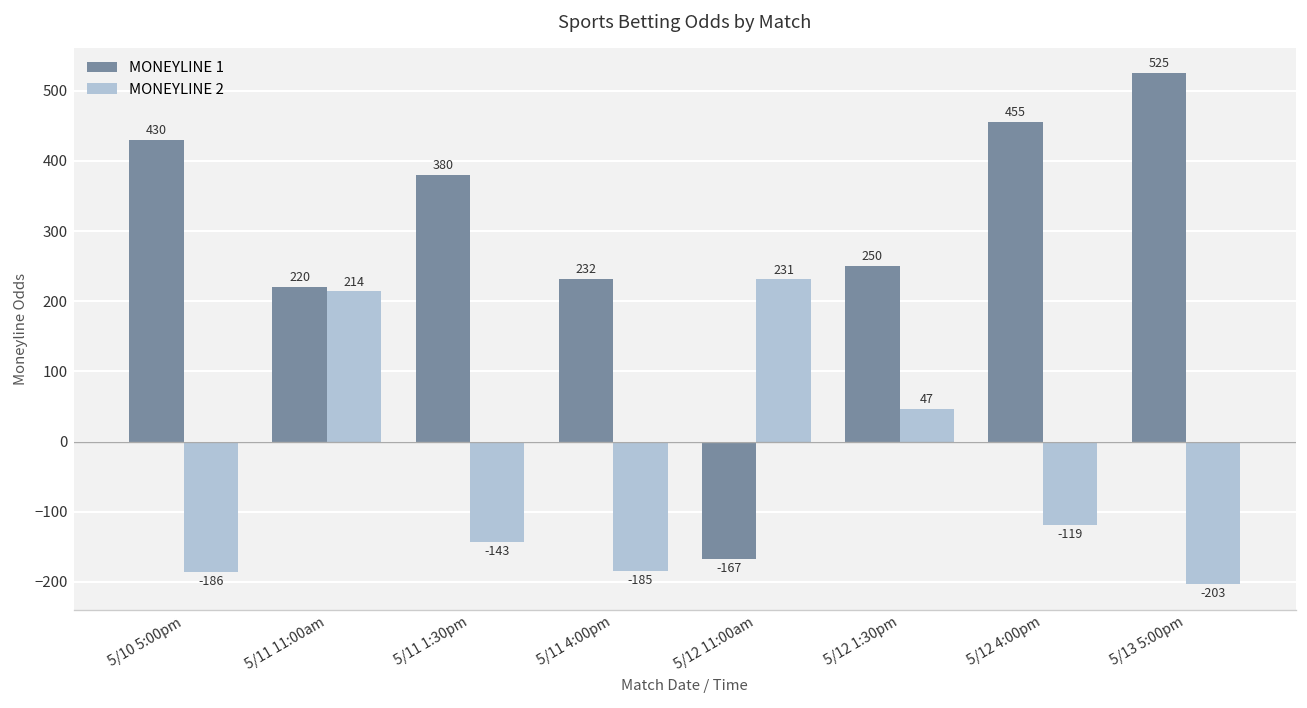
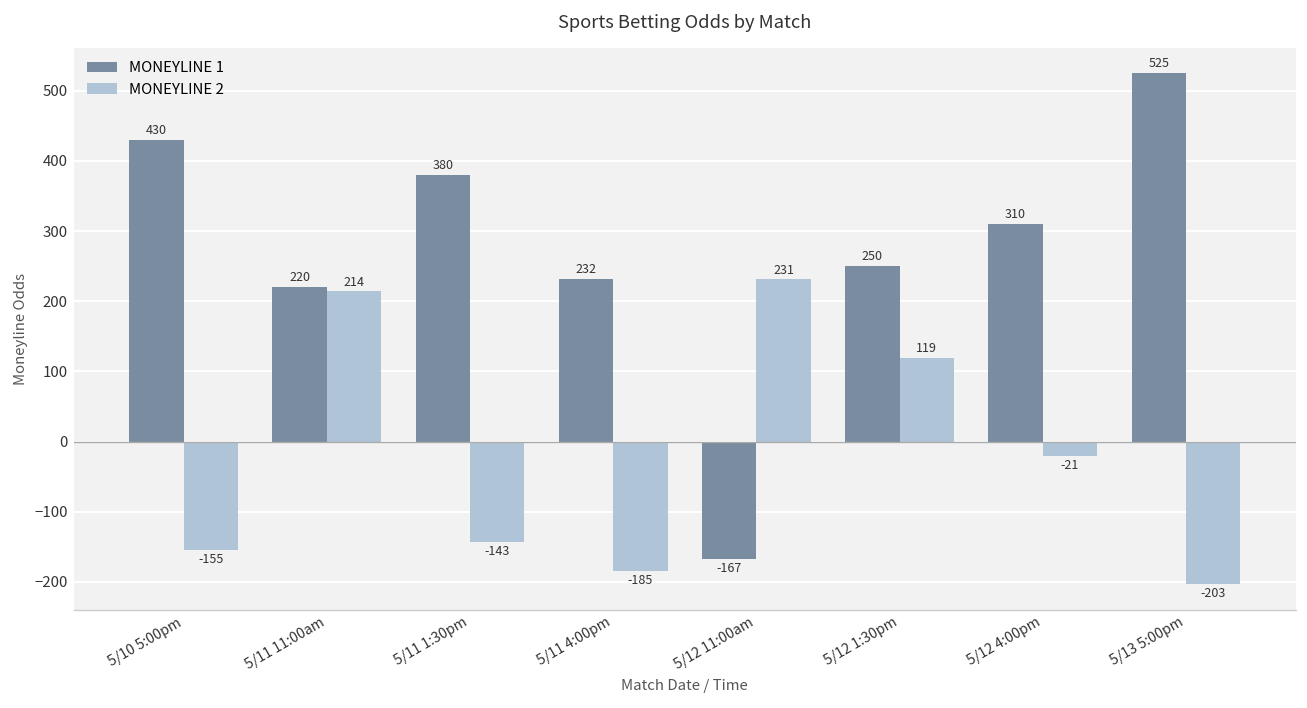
  {
    "MONEYLINE 1": {
      "5/10 5:00pm": 430,
      "5/11 11:00am": 220,
      "5/11 1:30pm": 380,
      "5/11 4:00pm": 232,
      "5/12 11:00am": -167,
      "5/12 1:30pm": 250,
-     "5/12 4:00pm": 455,
+     "5/12 4:00pm": 310,
      "5/13 5:00pm": 525
    },
    "MONEYLINE 2": {
-     "5/10 5:00pm": -186,
+     "5/10 5:00pm": -155,
      "5/11 11:00am": 214,
      "5/11 1:30pm": -143,
      "5/11 4:00pm": -185,
      "5/12 11:00am": 231,
-     "5/12 1:30pm": 47,
-     "5/12 4:00pm": -119,
+     "5/12 1:30pm": 119,
+     "5/12 4:00pm": -21,
      "5/13 5:00pm": -203
    }
  }
